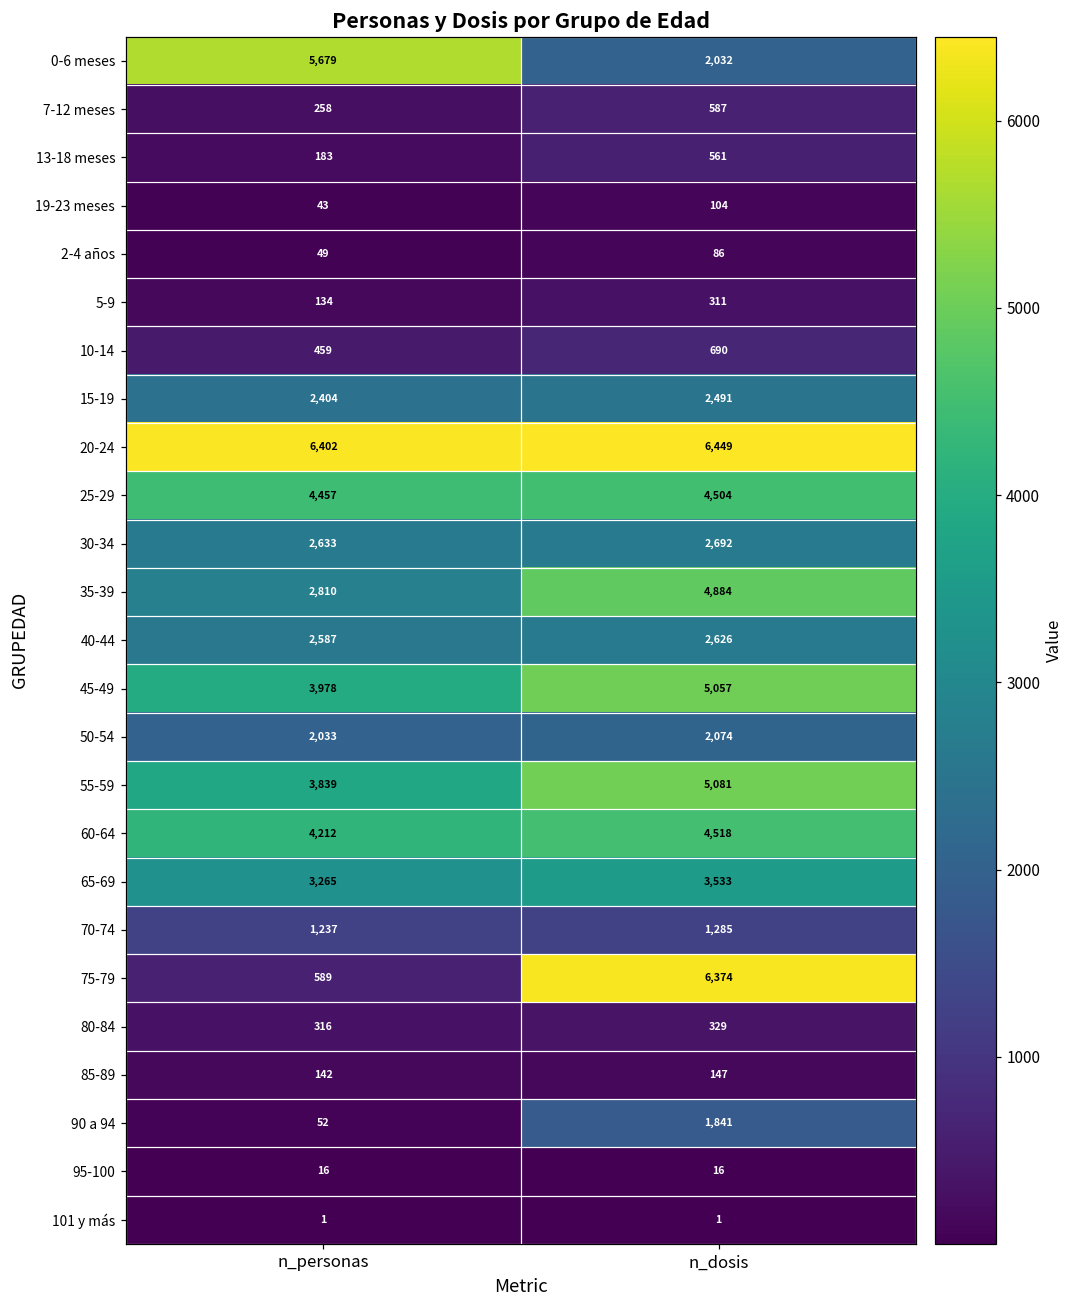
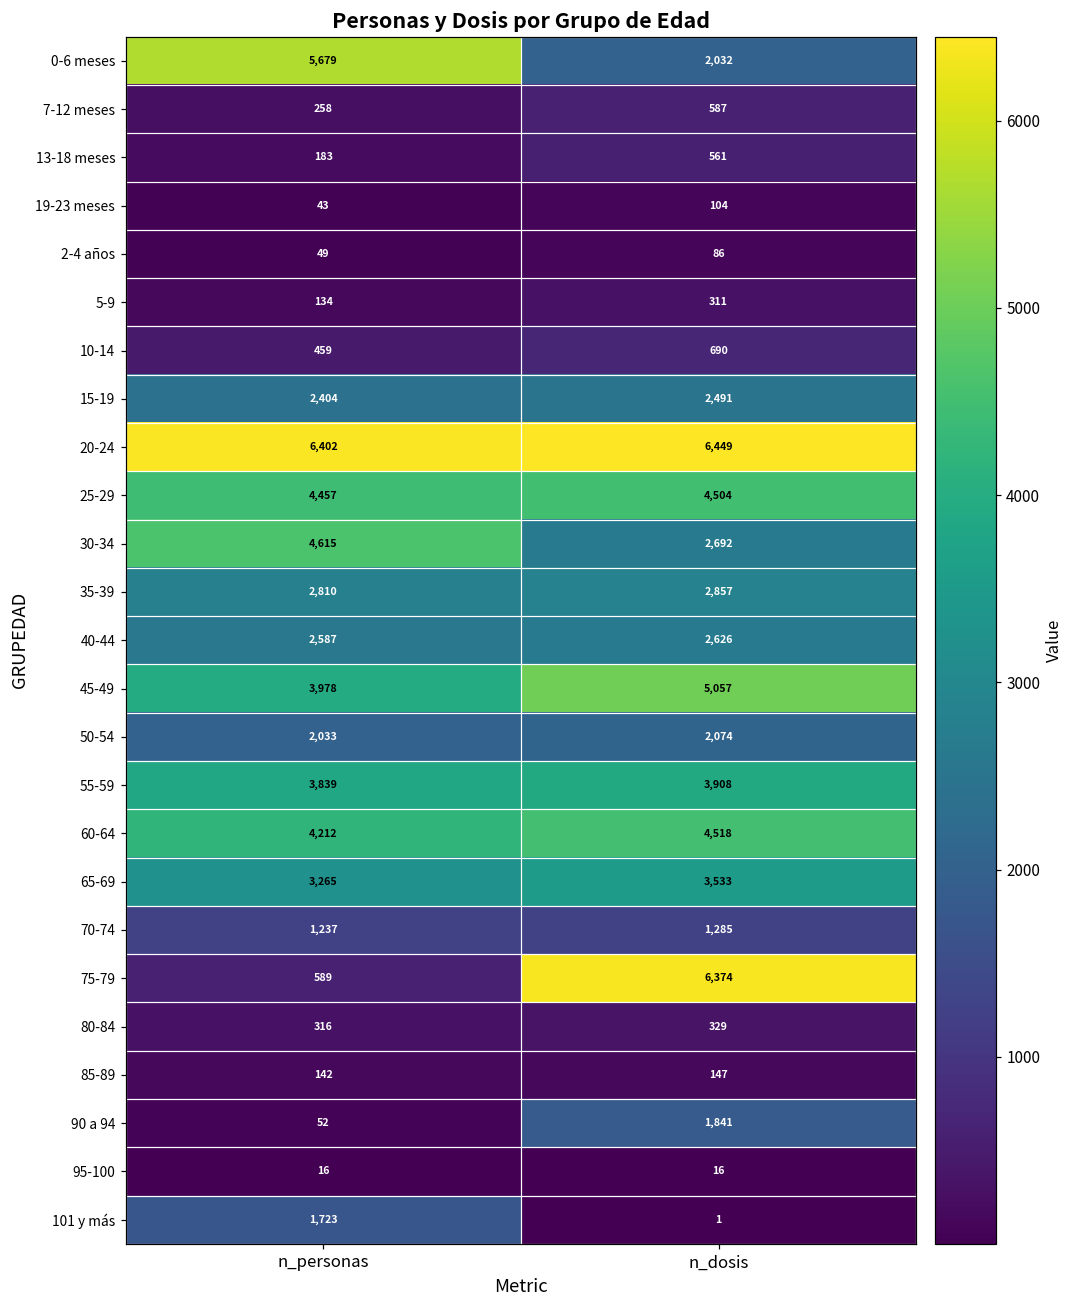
  {
    "0-6 meses": {
      "n_personas": "5,679",
      "n_dosis": "2,032"
    },
    "7-12 meses": {
      "n_personas": "258",
      "n_dosis": "587"
    },
    "13-18 meses": {
      "n_personas": "183",
      "n_dosis": "561"
    },
    "19-23 meses": {
      "n_personas": "43",
      "n_dosis": "104"
    },
    "2-4 años": {
      "n_personas": "49",
      "n_dosis": "86"
    },
    "5-9": {
      "n_personas": "134",
      "n_dosis": "311"
    },
    "10-14": {
      "n_personas": "459",
      "n_dosis": "690"
    },
    "15-19": {
      "n_personas": "2,404",
      "n_dosis": "2,491"
    },
    "20-24": {
      "n_personas": "6,402",
      "n_dosis": "6,449"
    },
    "25-29": {
      "n_personas": "4,457",
      "n_dosis": "4,504"
    },
    "30-34": {
-     "n_personas": "2,633",
+     "n_personas": "4,615",
      "n_dosis": "2,692"
    },
    "35-39": {
      "n_personas": "2,810",
-     "n_dosis": "4,884"
+     "n_dosis": "2,857"
    },
    "40-44": {
      "n_personas": "2,587",
      "n_dosis": "2,626"
    },
    "45-49": {
      "n_personas": "3,978",
      "n_dosis": "5,057"
    },
    "50-54": {
      "n_personas": "2,033",
      "n_dosis": "2,074"
    },
    "55-59": {
      "n_personas": "3,839",
-     "n_dosis": "5,081"
+     "n_dosis": "3,908"
    },
    "60-64": {
      "n_personas": "4,212",
      "n_dosis": "4,518"
    },
    "65-69": {
      "n_personas": "3,265",
      "n_dosis": "3,533"
    },
    "70-74": {
      "n_personas": "1,237",
      "n_dosis": "1,285"
    },
    "75-79": {
      "n_personas": "589",
      "n_dosis": "6,374"
    },
    "80-84": {
      "n_personas": "316",
      "n_dosis": "329"
    },
    "85-89": {
      "n_personas": "142",
      "n_dosis": "147"
    },
    "90 a 94": {
      "n_personas": "52",
      "n_dosis": "1,841"
    },
    "95-100": {
      "n_personas": "16",
      "n_dosis": "16"
    },
    "101 y más": {
-     "n_personas": "1",
+     "n_personas": "1,723",
      "n_dosis": "1"
    }
  }
